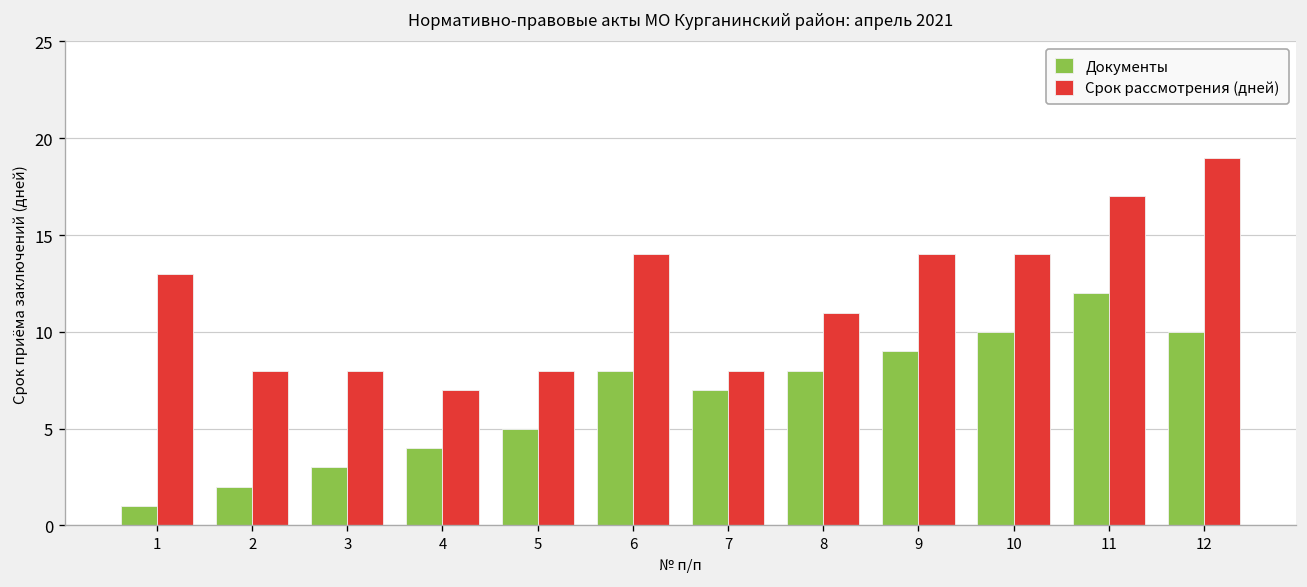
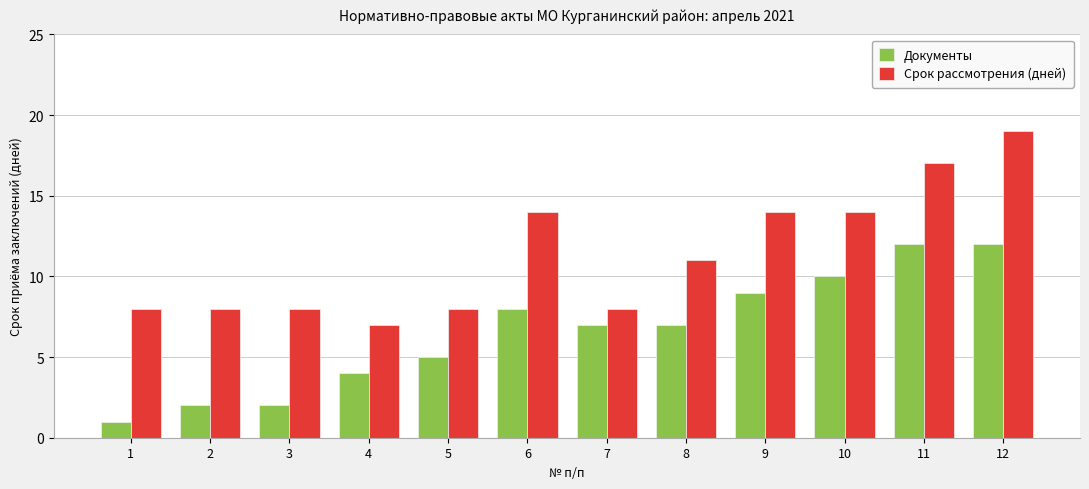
  {
    "Документы": {
      "1": 1,
      "2": 2,
-     "3": 3,
+     "3": 2,
      "4": 4,
      "5": 5,
      "6": 8,
      "7": 7,
-     "8": 8,
+     "8": 7,
      "9": 9,
      "10": 10,
      "11": 12,
-     "12": 10
+     "12": 12
    },
    "Срок рассмотрения (дней)": {
-     "1": 13,
+     "1": 8,
      "2": 8,
      "3": 8,
      "4": 7,
      "5": 8,
      "6": 14,
      "7": 8,
      "8": 11,
      "9": 14,
      "10": 14,
      "11": 17,
      "12": 19
    }
  }
